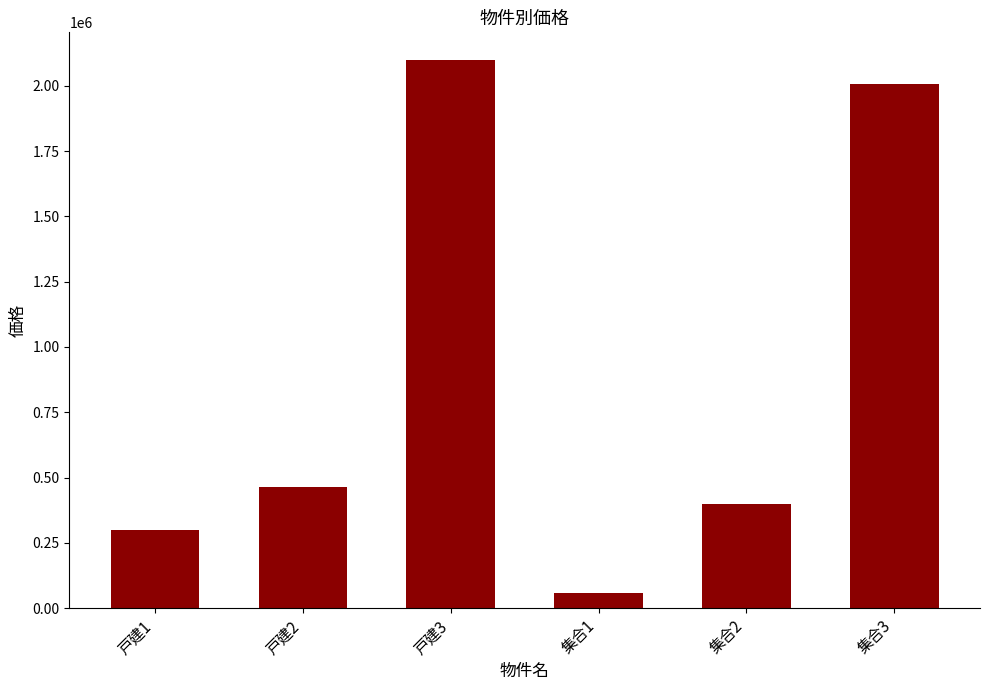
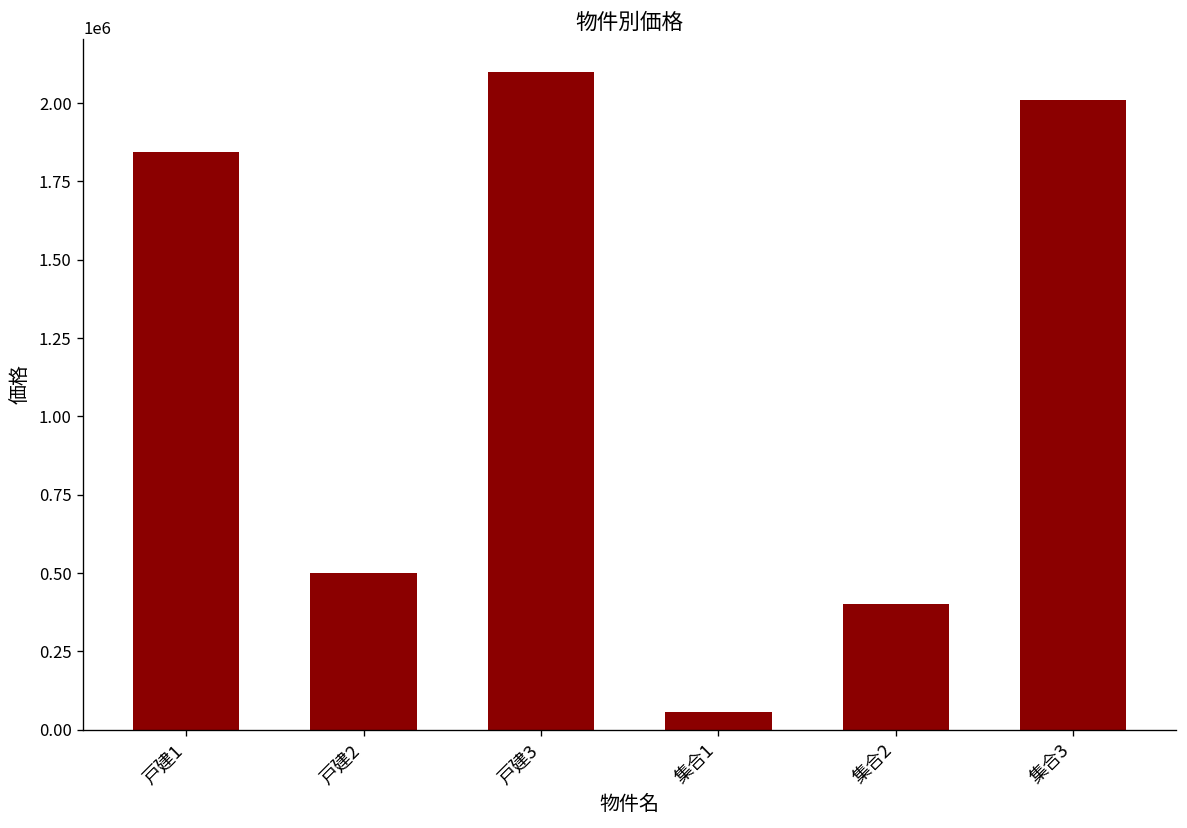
  {
-   "戸建1": 300000,
-   "戸建2": 460000,
+   "戸建1": 1840000,
+   "戸建2": 500000,
    "戸建3": 2100000,
    "集合1": 60000,
    "集合2": 400000,
    "集合3": 2010000
  }
